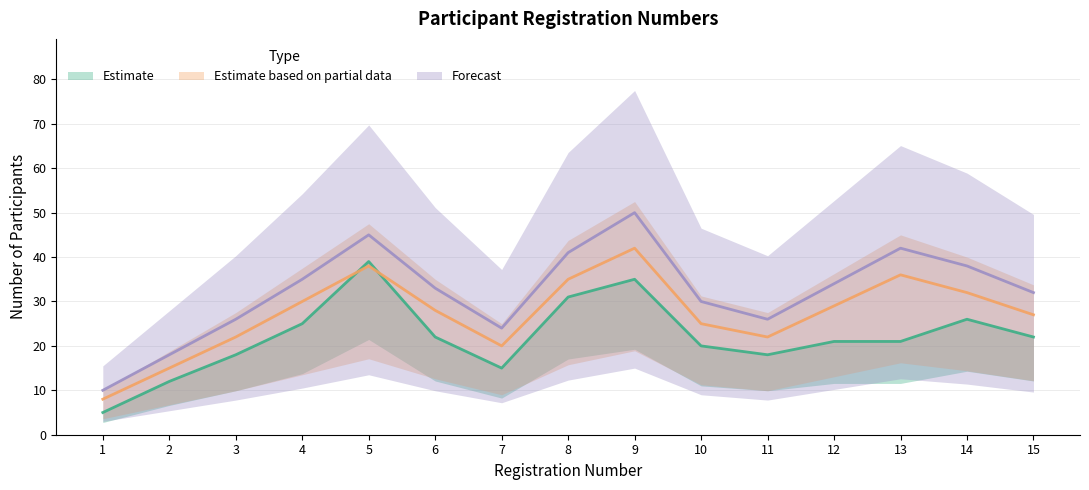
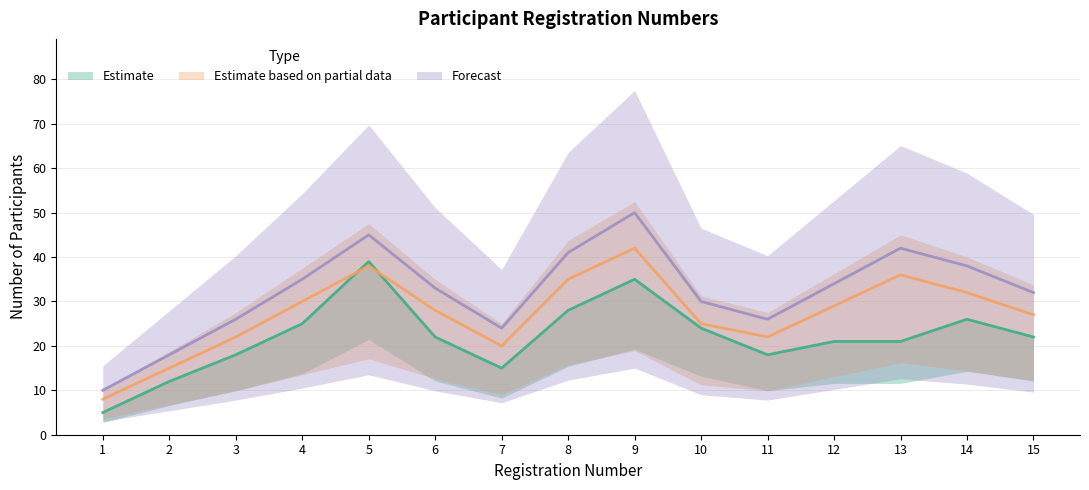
  {
    "Estimate": {
      "1": 5,
      "2": 12,
      "3": 18,
      "4": 25,
      "5": 39,
      "6": 22,
      "7": 15,
-     "8": 31,
+     "8": 28,
      "9": 35,
-     "10": 20,
+     "10": 24,
      "11": 18,
      "12": 21,
      "13": 21,
      "14": 26,
      "15": 22
    }
  }
